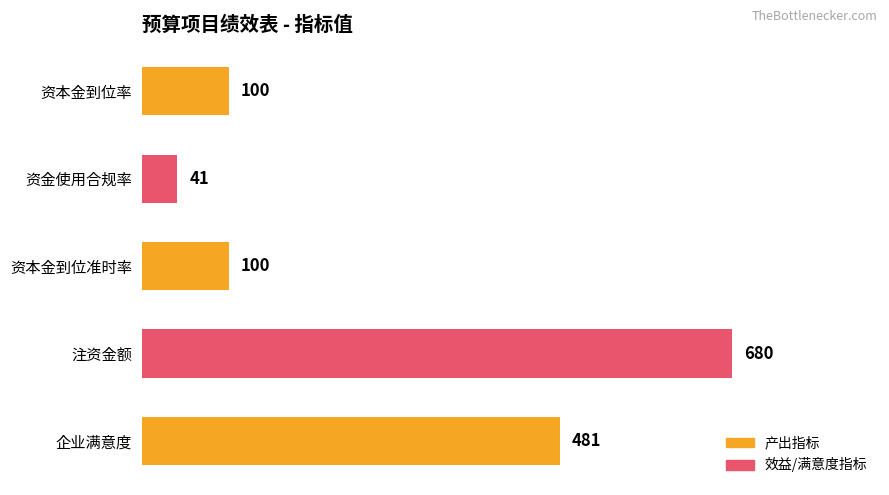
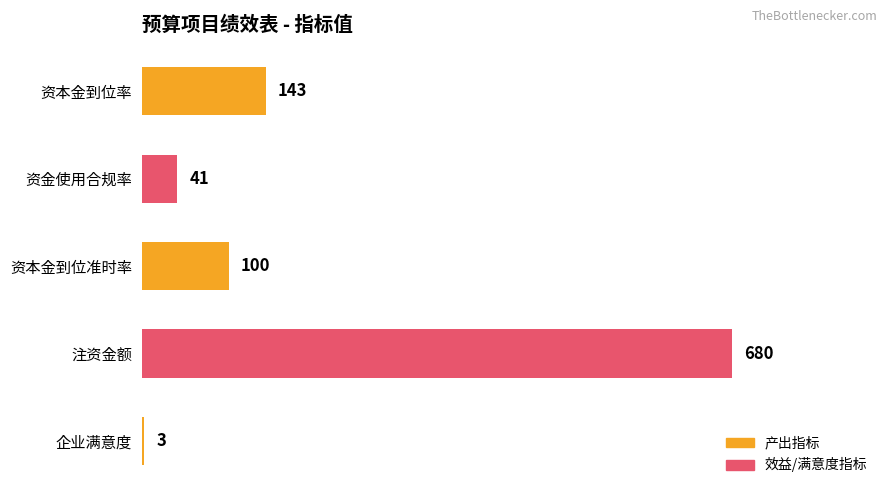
  {
-   "资本金到位率": 100,
+   "资本金到位率": 143,
    "资金使用合规率": 41,
    "资本金到位准时率": 100,
    "注资金额": 680,
-   "企业满意度": 481
+   "企业满意度": 3
  }
